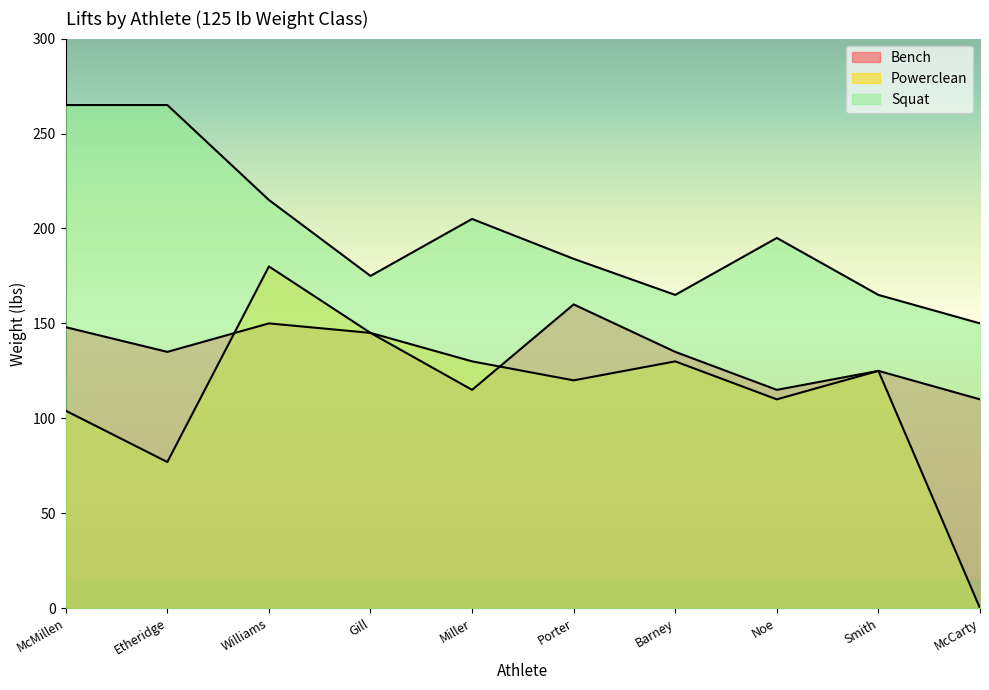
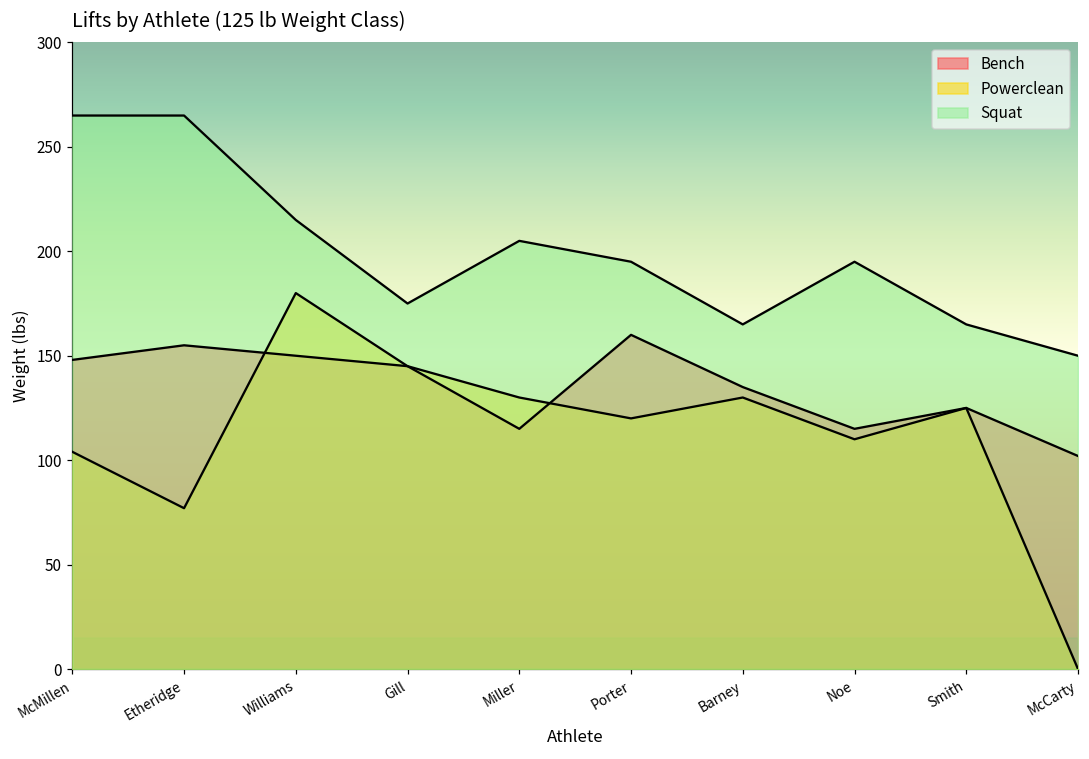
  {
    "Bench": {
      "McMillen": 148,
-     "Etheridge": 135,
+     "Etheridge": 155,
      "Williams": 150,
      "Miller": 115,
      "Porter": 160,
      "Barney": 135,
      "Noe": 115,
-     "McCarty": 110
+     "McCarty": 102
    },
    "Powerclean": {
      "McMillen": 104,
      "Etheridge": 77,
      "Williams": 180,
      "Miller": 130,
      "Porter": 120,
      "Barney": 130,
      "Noe": 110,
      "McCarty": 0
    },
    "Squat": {
      "McMillen": 265,
      "Etheridge": 265,
      "Williams": 215,
      "Gill": 175,
      "Miller": 205,
-     "Porter": 184,
+     "Porter": 195,
      "Barney": 165,
      "Noe": 195,
      "Smith": 165,
      "McCarty": 150
    }
  }
